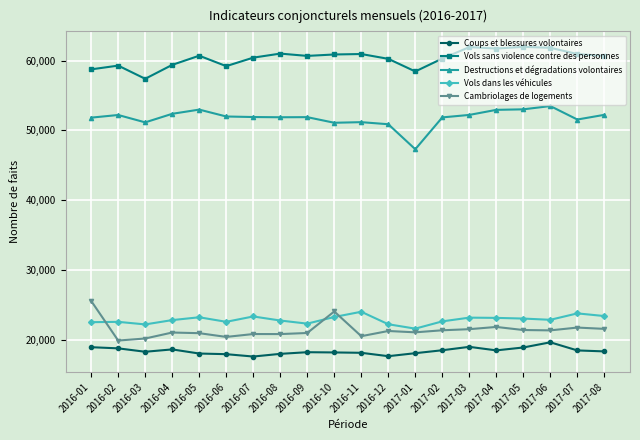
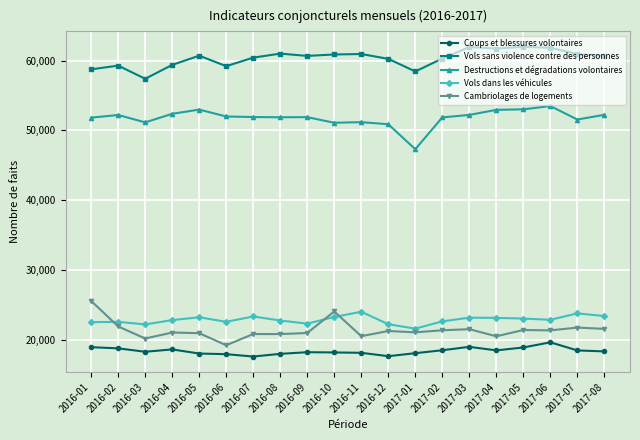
  {
    "Cambriolages de logements": {
      "2016-01": "26,000",
-     "2016-02": "20,000",
+     "2016-02": "22,000",
      "2016-03": "20,000",
      "2016-04": "21,000",
      "2016-05": "21,000",
-     "2016-06": "20,000",
+     "2016-06": "19,000",
      "2016-07": "21,000",
      "2016-08": "21,000",
      "2016-09": "21,000",
      "2016-10": "24,000",
      "2016-11": "20,000",
      "2016-12": "21,000",
      "2017-01": "21,000",
      "2017-02": "21,000",
      "2017-03": "21,000",
-     "2017-04": "22,000",
+     "2017-04": "20,000",
      "2017-05": "21,000",
      "2017-06": "21,000",
      "2017-07": "22,000",
      "2017-08": "22,000"
    }
  }
